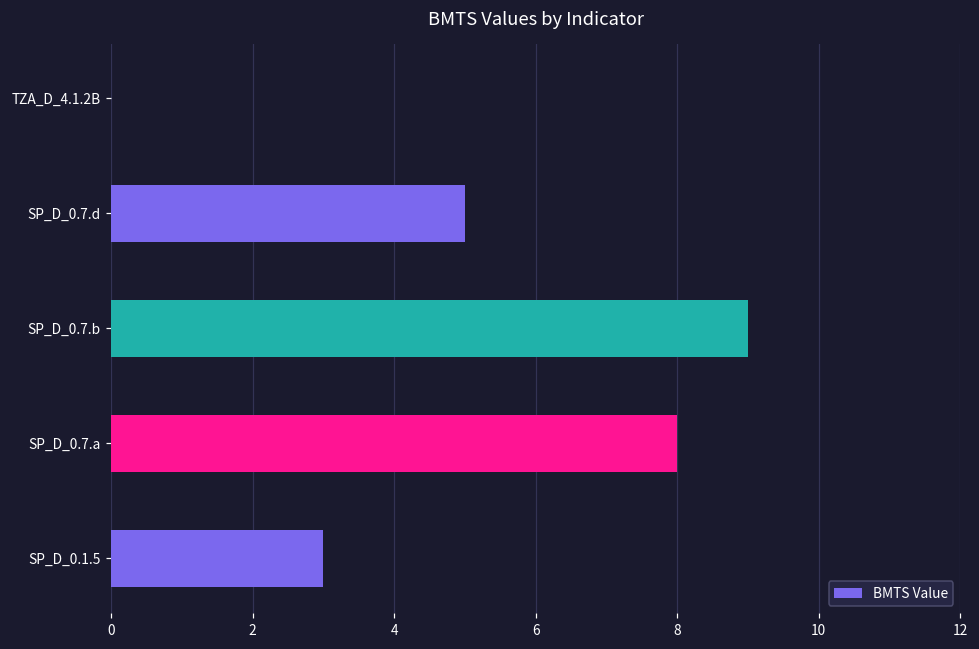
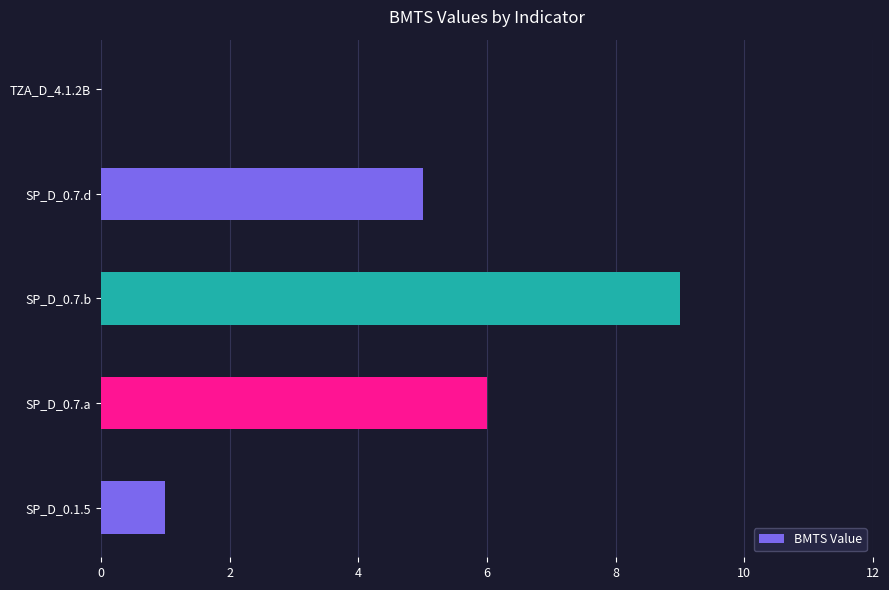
  {
    "TZA_D_4.1.2B": 0,
    "SP_D_0.7.d": 5,
    "SP_D_0.7.b": 9,
-   "SP_D_0.7.a": 8,
-   "SP_D_0.1.5": 3
+   "SP_D_0.7.a": 6,
+   "SP_D_0.1.5": 1
  }
